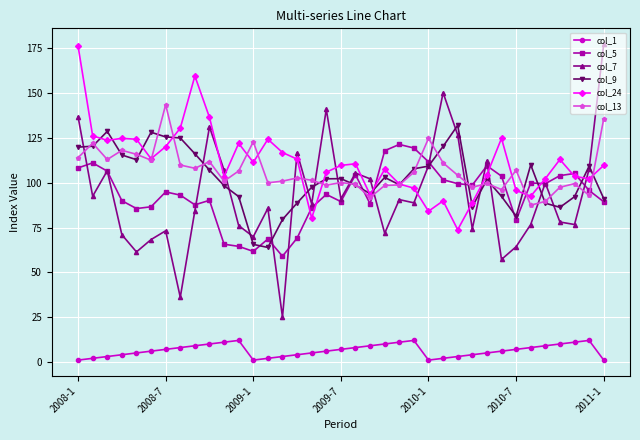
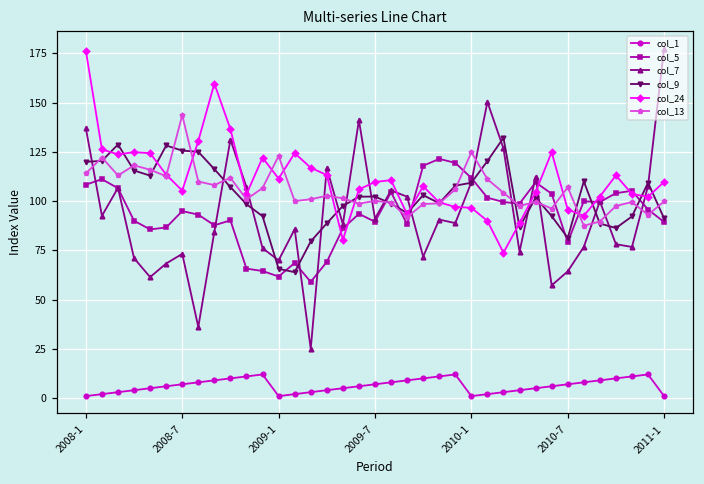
  {
    "col_24": {
      "2008-1": 176,
-     "2008-7": 120,
+     "2008-7": 105,
      "2009-1": 111,
      "2009-7": 110,
-     "2010-1": 84,
+     "2010-1": 97,
      "2010-7": 96,
      "2011-1": 110
    },
    "col_13": {
      "2008-1": 114,
      "2008-7": 144,
      "2009-1": 123,
      "2009-7": 100,
      "2010-1": 125,
      "2010-7": 107,
-     "2011-1": 136
+     "2011-1": 100
    }
  }
